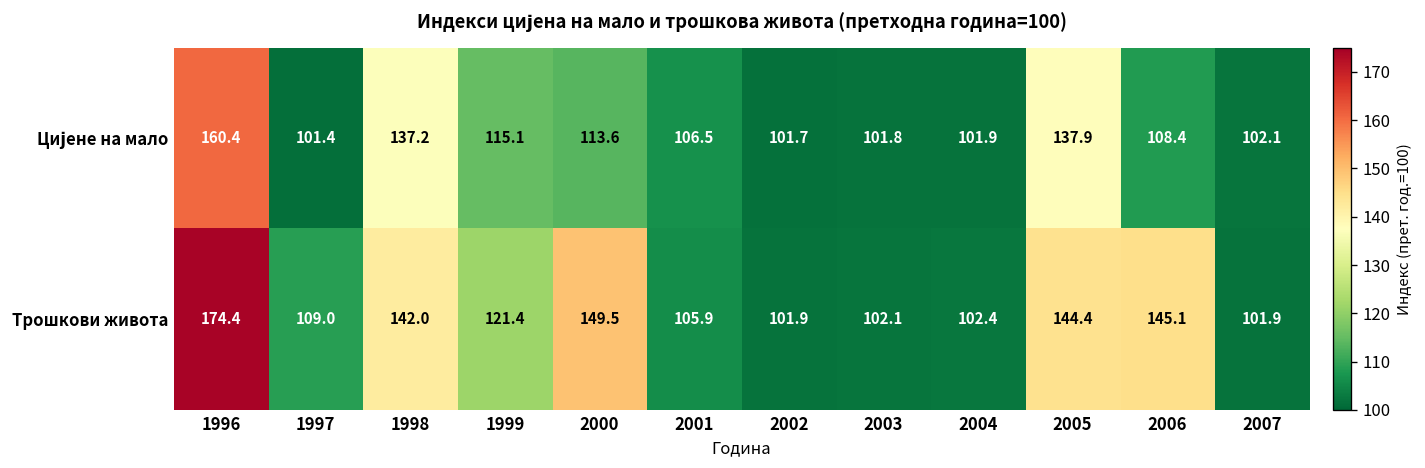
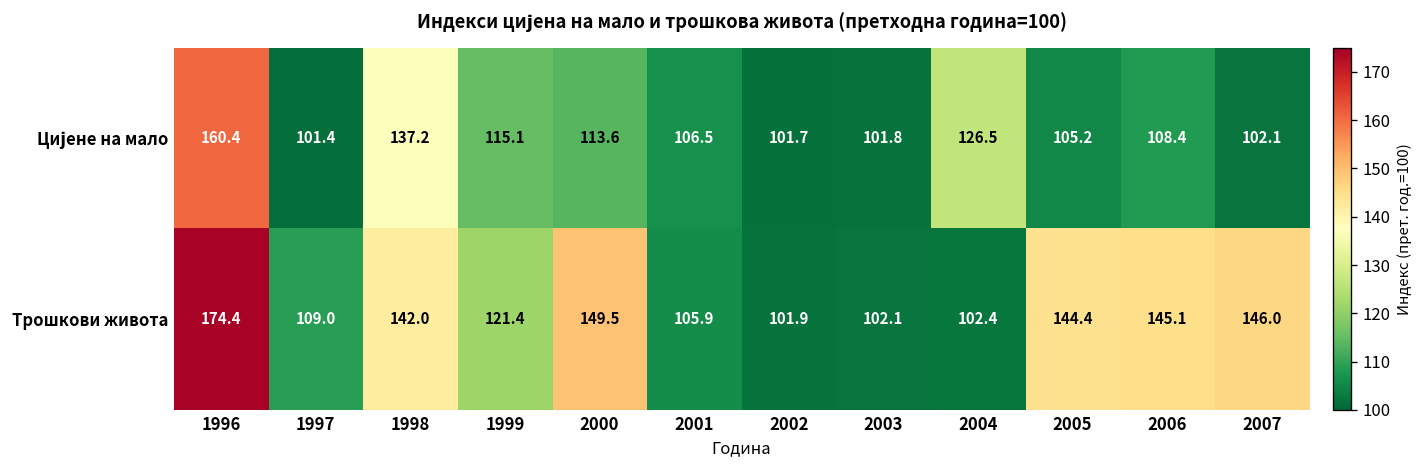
  {
    "Цијене на мало": {
      "1996": 160.4,
      "1997": 101.4,
      "1998": 137.2,
      "1999": 115.1,
      "2000": 113.6,
      "2001": 106.5,
      "2002": 101.7,
      "2003": 101.8,
-     "2004": 101.9,
-     "2005": 137.9,
+     "2004": 126.5,
+     "2005": 105.2,
      "2006": 108.4,
      "2007": 102.1
    },
    "Трошкови живота": {
      "1996": 174.4,
      "1997": 109.0,
      "1998": 142.0,
      "1999": 121.4,
      "2000": 149.5,
      "2001": 105.9,
      "2002": 101.9,
      "2003": 102.1,
      "2004": 102.4,
      "2005": 144.4,
      "2006": 145.1,
-     "2007": 101.9
+     "2007": 146.0
    }
  }
